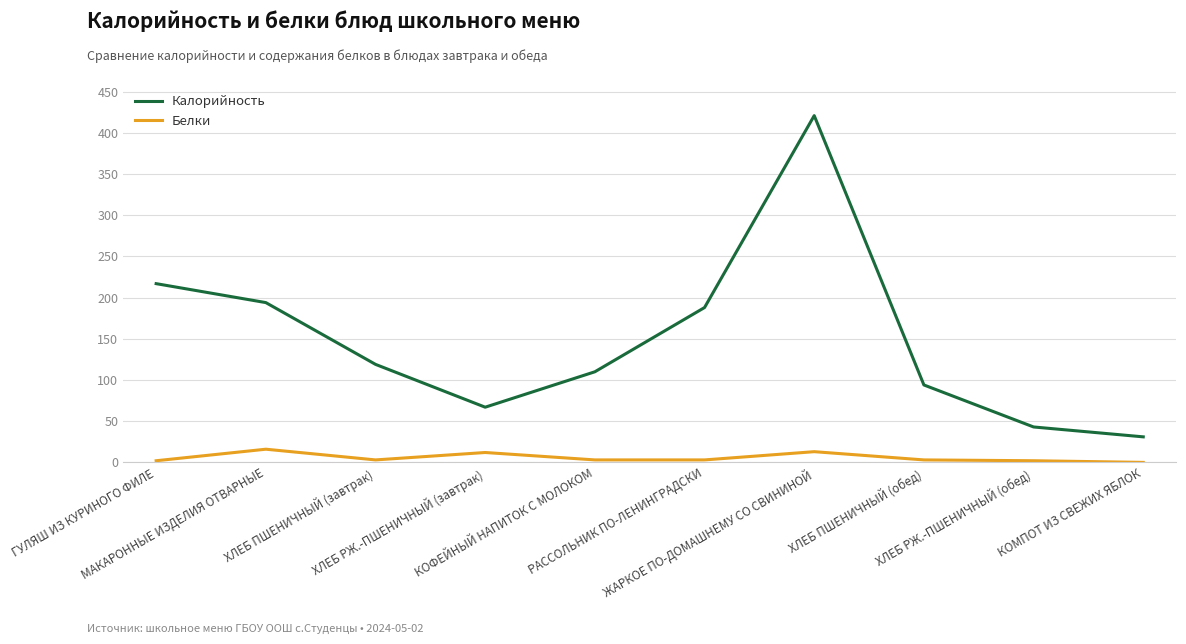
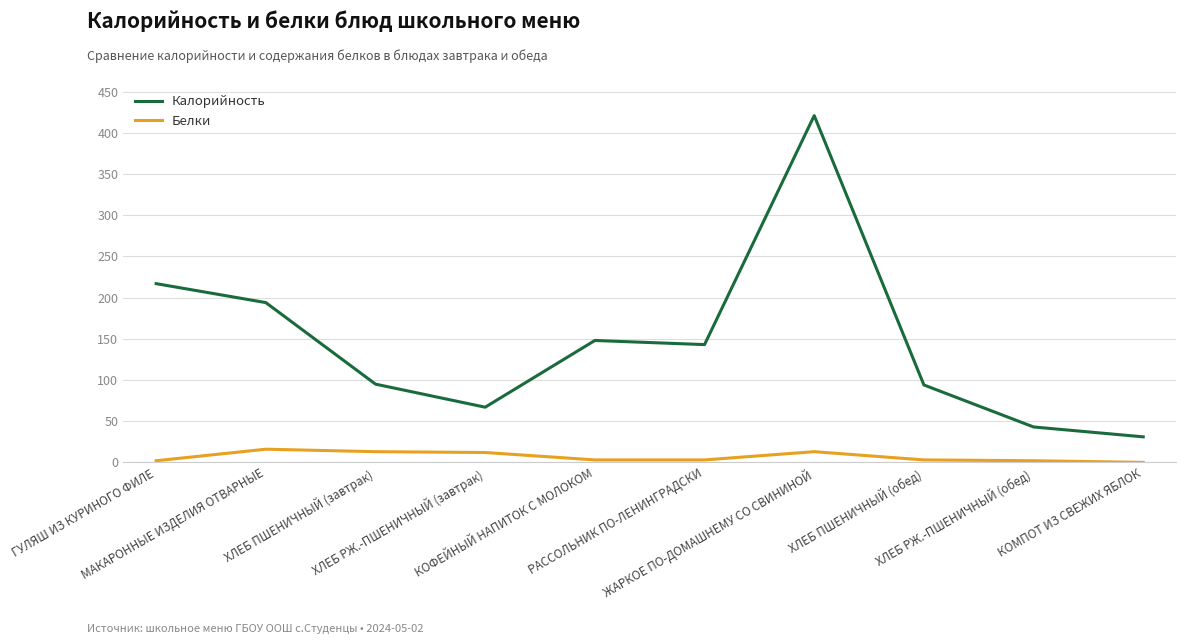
  {
    "Калорийность": {
      "ГУЛЯШ ИЗ КУРИНОГО ФИЛЕ": 220,
      "МАКАРОННЫЕ ИЗДЕЛИЯ ОТВАРНЫЕ": 190,
-     "ХЛЕБ ПШЕНИЧНЫЙ (завтрак)": 120,
+     "ХЛЕБ ПШЕНИЧНЫЙ (завтрак)": 100,
      "ХЛЕБ РЖ.-ПШЕНИЧНЫЙ (завтрак)": 70,
-     "КОФЕЙНЫЙ НАПИТОК С МОЛОКОМ": 110,
-     "РАССОЛЬНИК ПО-ЛЕНИНГРАДСКИ": 190,
+     "КОФЕЙНЫЙ НАПИТОК С МОЛОКОМ": 150,
+     "РАССОЛЬНИК ПО-ЛЕНИНГРАДСКИ": 140,
      "ЖАРКОЕ ПО-ДОМАШНЕМУ СО СВИНИНОЙ": 420,
      "ХЛЕБ ПШЕНИЧНЫЙ (обед)": 90,
      "ХЛЕБ РЖ.-ПШЕНИЧНЫЙ (обед)": 40,
      "КОМПОТ ИЗ СВЕЖИХ ЯБЛОК": 30
    },
    "Белки": {
      "ГУЛЯШ ИЗ КУРИНОГО ФИЛЕ": 0,
      "МАКАРОННЫЕ ИЗДЕЛИЯ ОТВАРНЫЕ": 20,
-     "ХЛЕБ ПШЕНИЧНЫЙ (завтрак)": 0,
+     "ХЛЕБ ПШЕНИЧНЫЙ (завтрак)": 10,
      "ХЛЕБ РЖ.-ПШЕНИЧНЫЙ (завтрак)": 10,
      "КОФЕЙНЫЙ НАПИТОК С МОЛОКОМ": 0,
      "РАССОЛЬНИК ПО-ЛЕНИНГРАДСКИ": 0,
      "ЖАРКОЕ ПО-ДОМАШНЕМУ СО СВИНИНОЙ": 10,
      "ХЛЕБ ПШЕНИЧНЫЙ (обед)": 0,
      "ХЛЕБ РЖ.-ПШЕНИЧНЫЙ (обед)": 0,
      "КОМПОТ ИЗ СВЕЖИХ ЯБЛОК": 0
    }
  }
